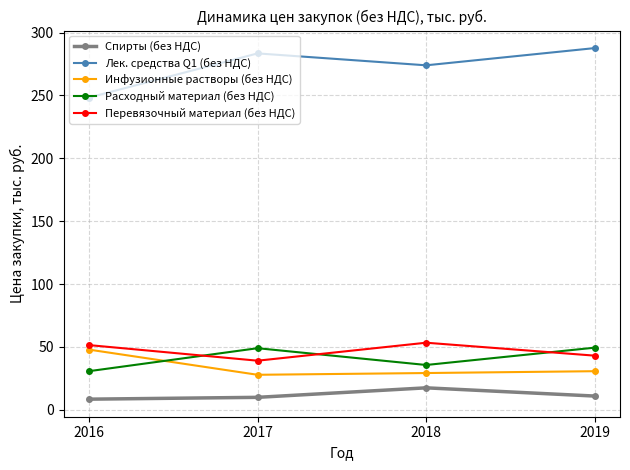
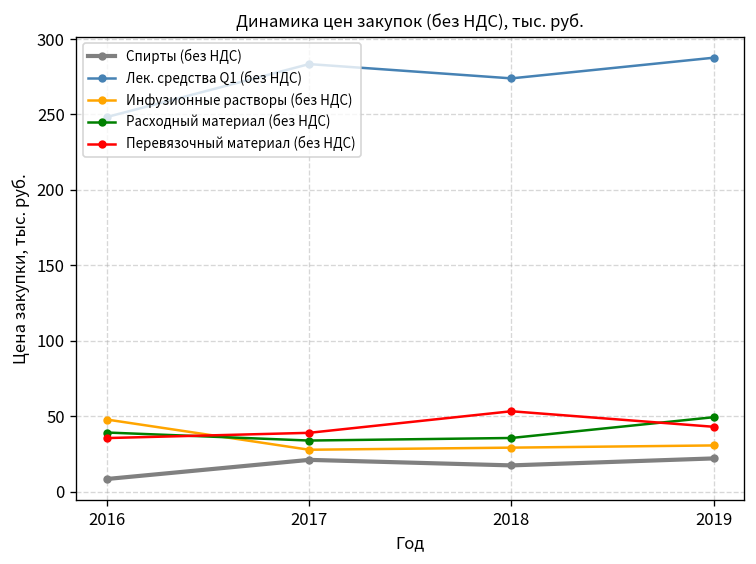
  {
    "Спирты (без НДС)": {
      "2016": 8,
-     "2017": 10,
+     "2017": 21,
      "2018": 17,
-     "2019": 11
+     "2019": 22
    },
    "Лек. средства Q1 (без НДС)": {
      "2018": 274,
      "2019": 288
    },
    "Инфузионные растворы (без НДС)": {
      "2016": 48,
      "2017": 28,
      "2018": 29,
      "2019": 31
    },
    "Расходный материал (без НДС)": {
-     "2016": 31,
-     "2017": 49,
+     "2016": 39,
+     "2017": 34,
      "2018": 36,
      "2019": 49
    },
    "Перевязочный материал (без НДС)": {
-     "2016": 51,
+     "2016": 36,
      "2017": 39,
      "2018": 53,
      "2019": 43
    }
  }
